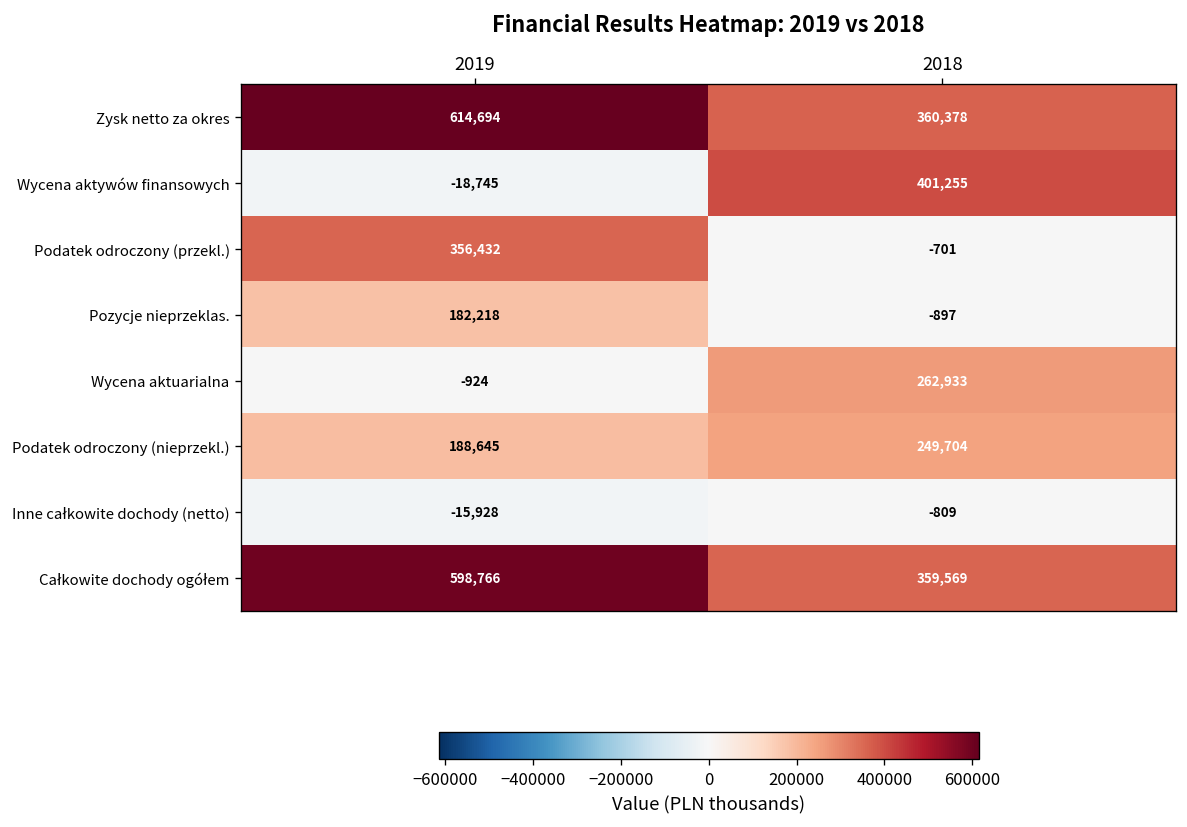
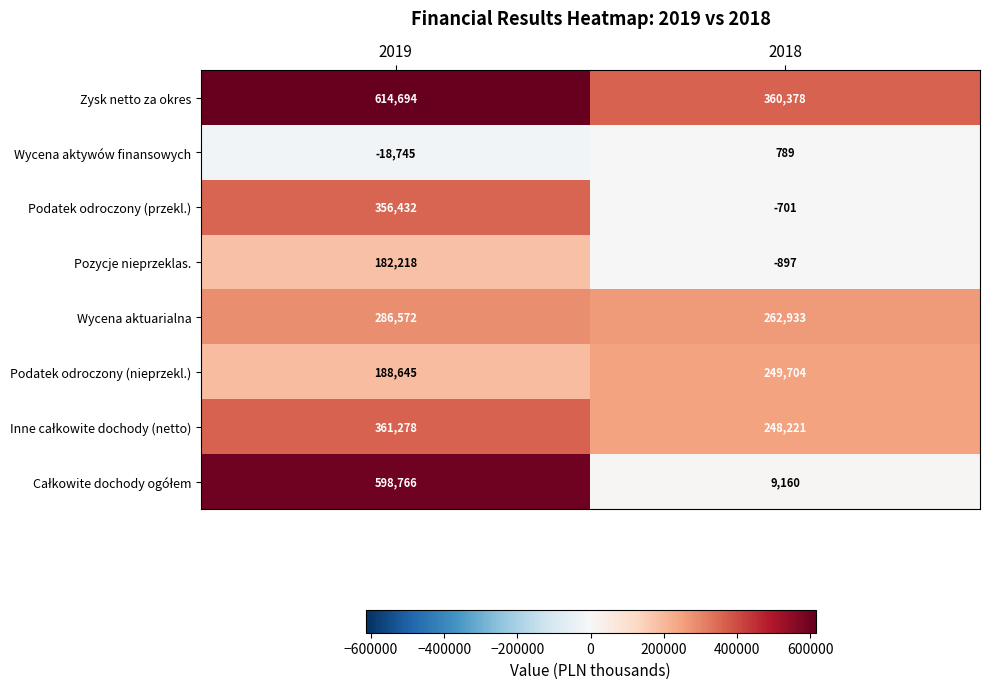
  {
    "Zysk netto za okres": {
      "2019": "614,694",
      "2018": "360,378"
    },
    "Wycena aktywów finansowych": {
      "2019": "-18,745",
-     "2018": "401,255"
+     "2018": "789"
    },
    "Podatek odroczony (przekl.)": {
      "2019": "356,432",
      "2018": "-701"
    },
    "Pozycje nieprzeklas.": {
      "2019": "182,218",
      "2018": "-897"
    },
    "Wycena aktuarialna": {
-     "2019": "-924",
+     "2019": "286,572",
      "2018": "262,933"
    },
    "Podatek odroczony (nieprzekl.)": {
      "2019": "188,645",
      "2018": "249,704"
    },
    "Inne całkowite dochody (netto)": {
-     "2019": "-15,928",
-     "2018": "-809"
+     "2019": "361,278",
+     "2018": "248,221"
    },
    "Całkowite dochody ogółem": {
      "2019": "598,766",
-     "2018": "359,569"
+     "2018": "9,160"
    }
  }
